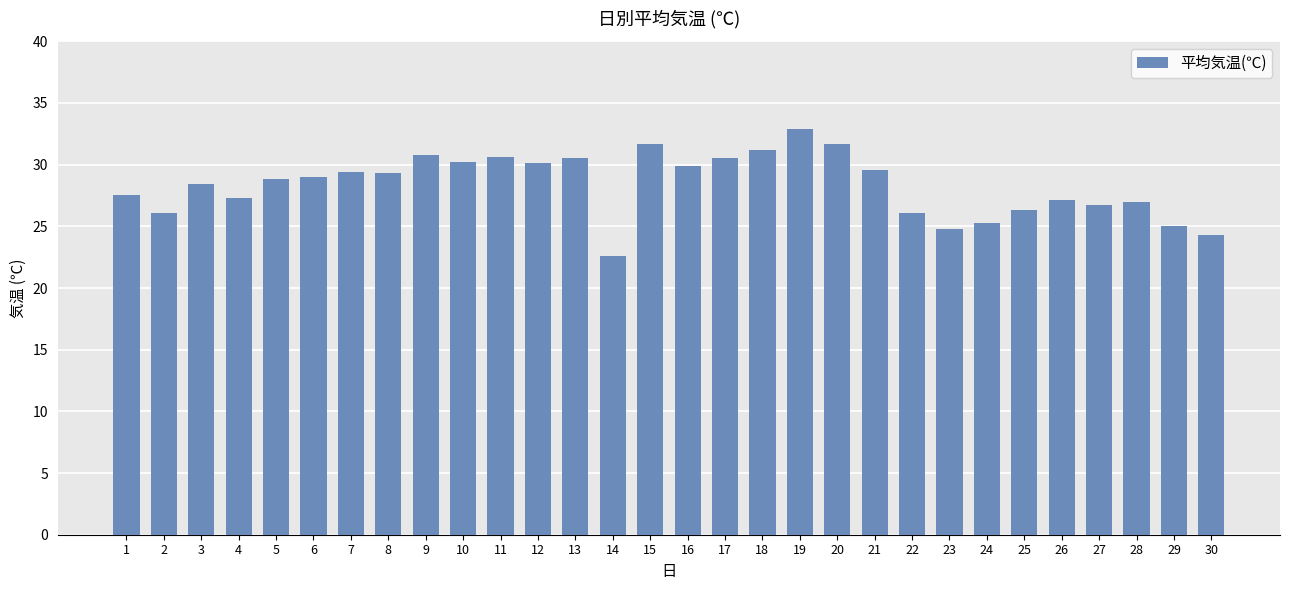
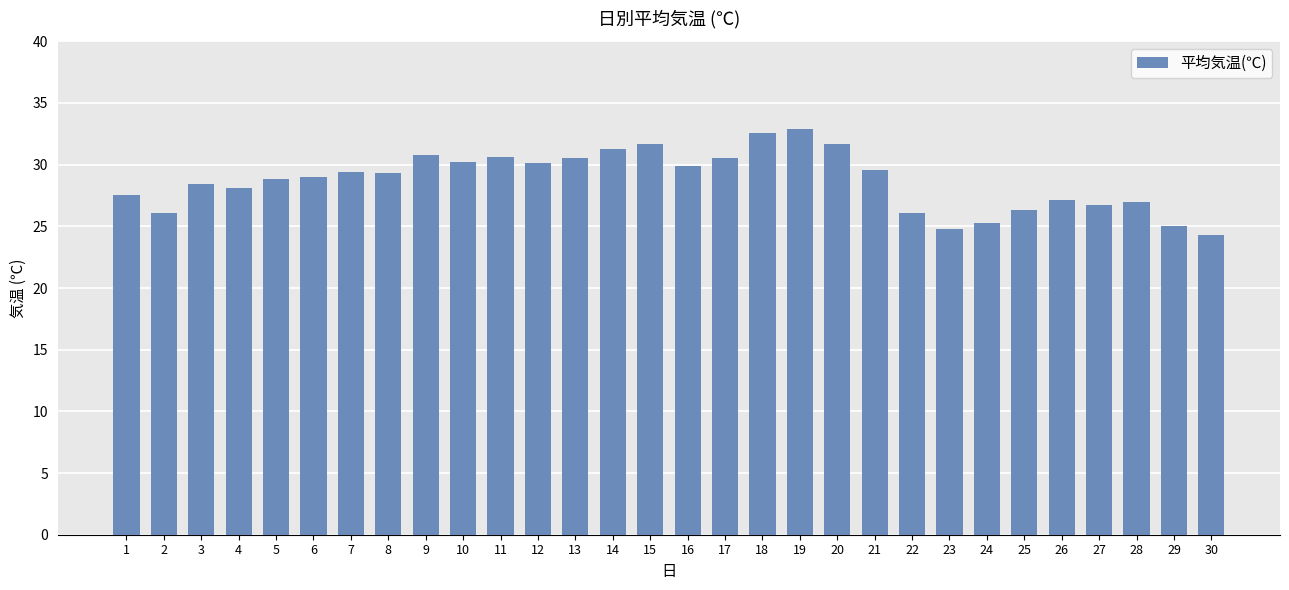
  {
    "1": 27.5,
    "2": 26.1,
    "3": 28.4,
-   "4": 27.3,
+   "4": 28.1,
    "5": 28.8,
    "6": 29.0,
    "7": 29.4,
    "8": 29.3,
    "9": 30.8,
    "10": 30.2,
    "11": 30.6,
    "12": 30.1,
    "13": 30.5,
-   "14": 22.6,
+   "14": 31.3,
    "15": 31.7,
    "16": 29.9,
    "17": 30.5,
-   "18": 31.2,
+   "18": 32.6,
    "19": 32.9,
    "20": 31.7,
    "21": 29.6,
    "22": 26.1,
    "23": 24.8,
    "24": 25.3,
    "25": 26.3,
    "26": 27.1,
    "27": 26.7,
    "28": 27.0,
    "29": 25.0,
    "30": 24.3
  }
